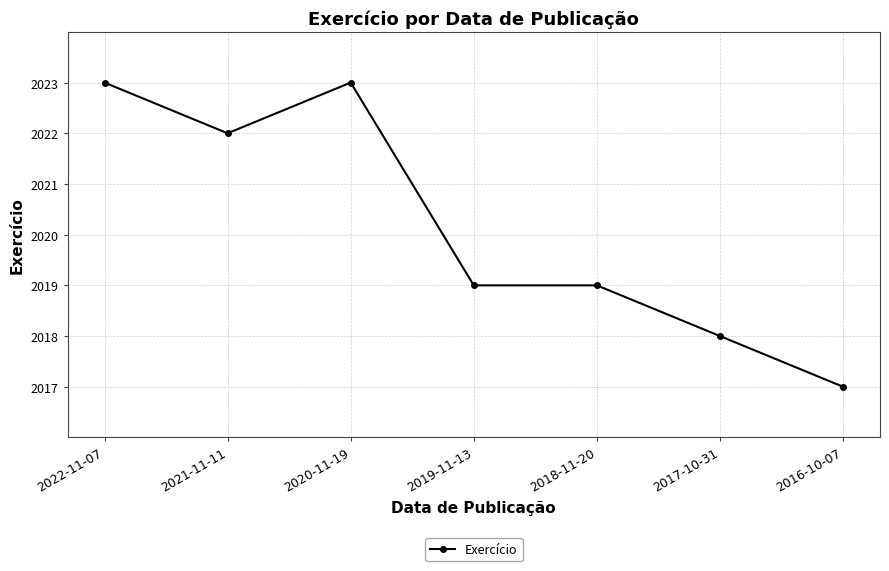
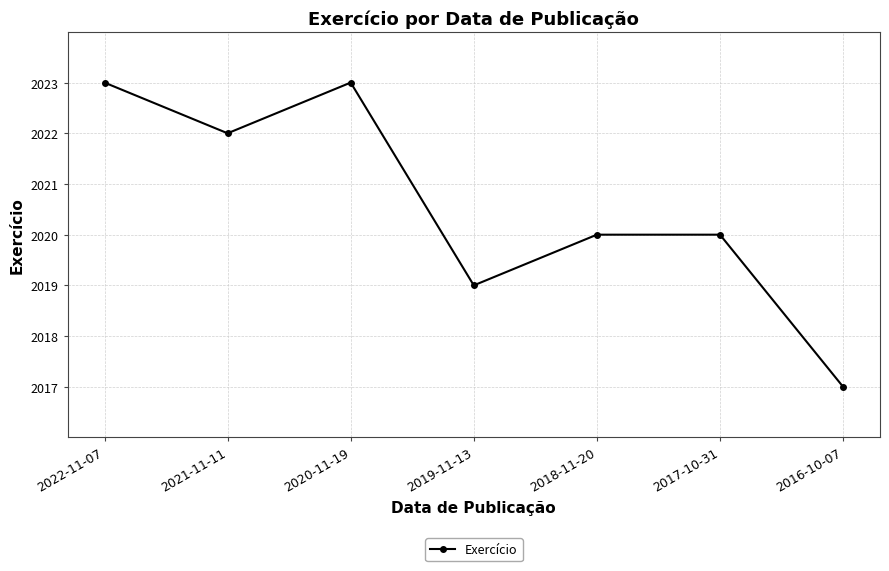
  {
    "2022-11-07": 2023,
    "2021-11-11": 2022,
    "2020-11-19": 2023,
    "2019-11-13": 2019,
-   "2018-11-20": 2019,
-   "2017-10-31": 2018,
+   "2018-11-20": 2020,
+   "2017-10-31": 2020,
    "2016-10-07": 2017
  }
